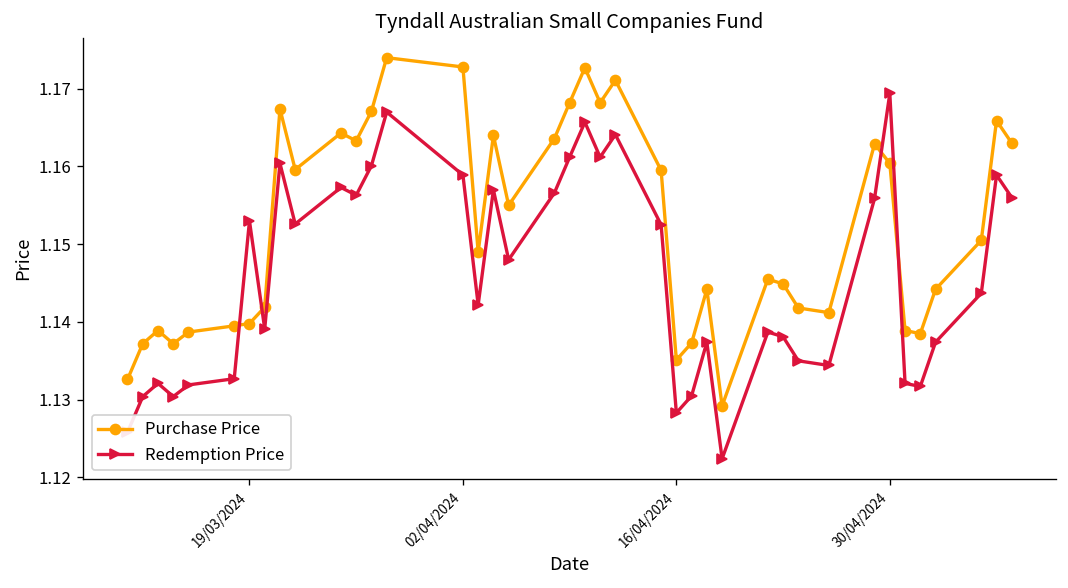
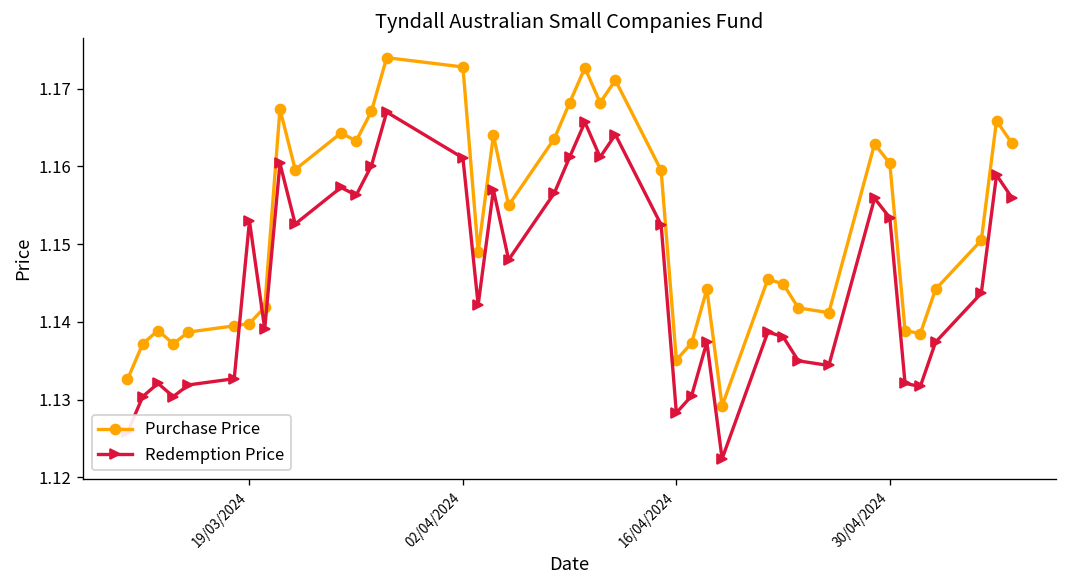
  {
    "Purchase Price": {
      "19/03/2024": 1.140,
      "02/04/2024": 1.173,
      "16/04/2024": 1.135,
      "30/04/2024": 1.160
    },
    "Redemption Price": {
      "19/03/2024": 1.153,
-     "02/04/2024": 1.159,
+     "02/04/2024": 1.161,
      "16/04/2024": 1.128,
-     "30/04/2024": 1.169
+     "30/04/2024": 1.153
    }
  }
